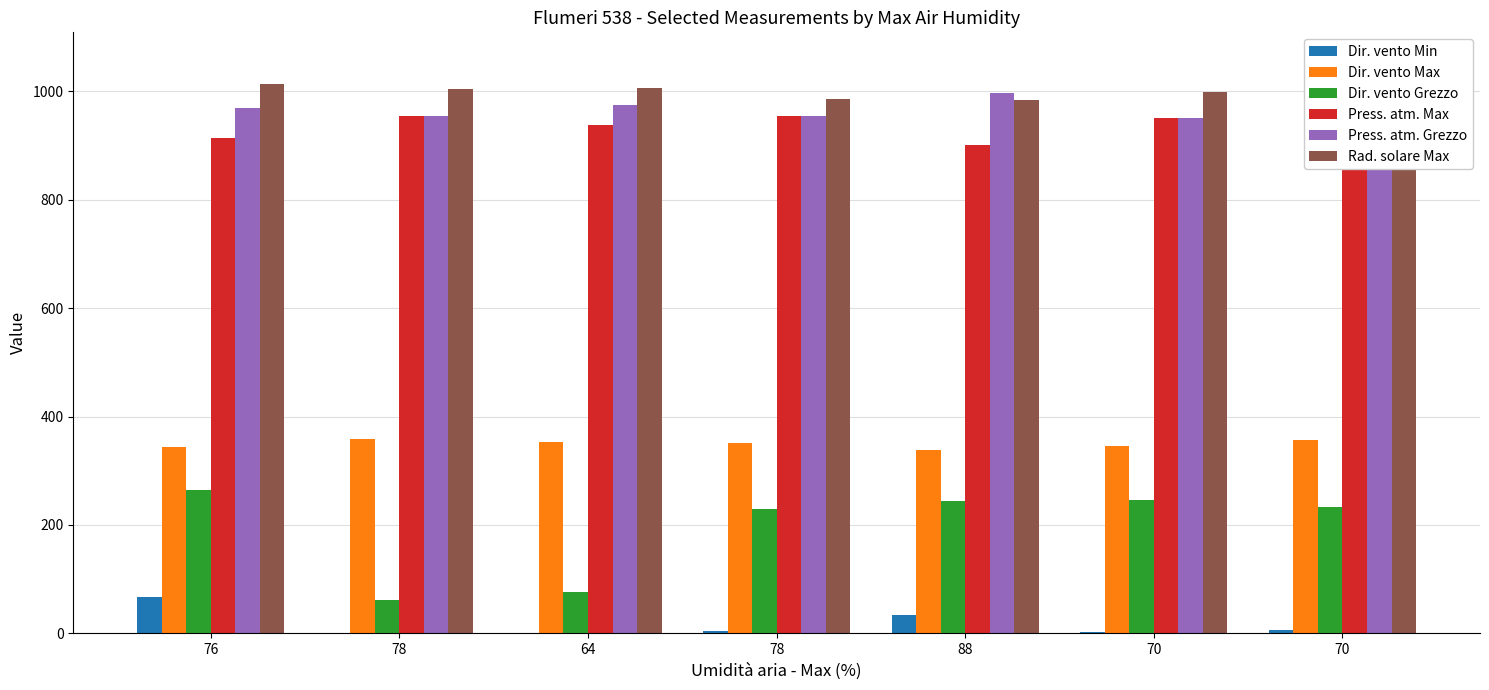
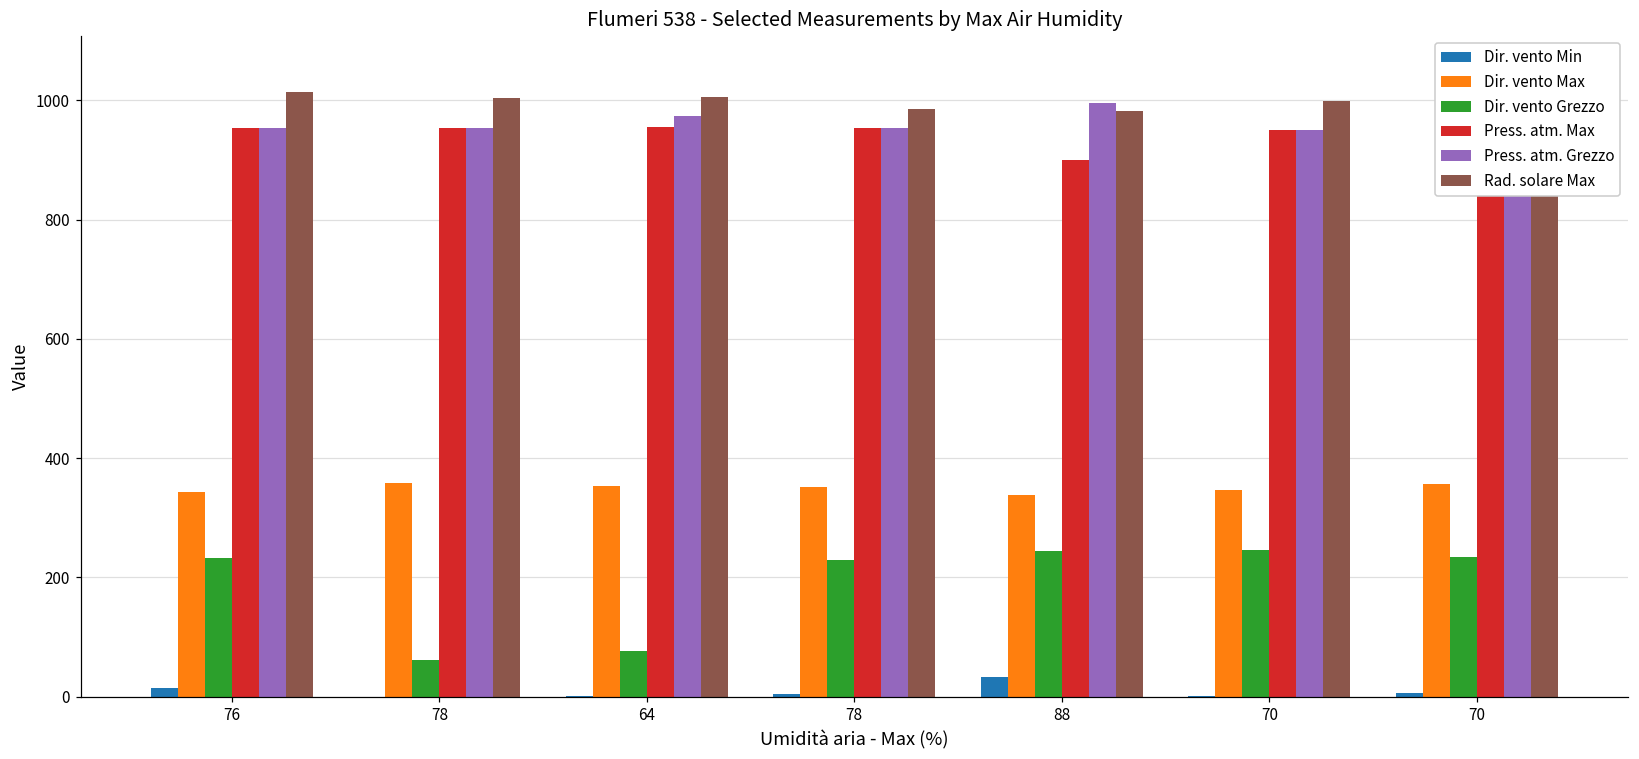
  {
    "Dir. vento Min": {
-     "76": 70,
+     "76": 20,
      "88": 30
    },
    "Dir. vento Max": {
      "76": 340,
      "64": 350,
      "88": 340
    },
    "Dir. vento Grezzo": {
-     "76": 260,
+     "76": 230,
      "64": 80,
      "88": 250
    },
    "Press. atm. Max": {
-     "76": 910,
-     "64": 940,
+     "76": 950,
+     "64": 950,
      "88": 900
    },
    "Press. atm. Grezzo": {
-     "76": 970,
+     "76": 950,
      "64": 970,
      "88": 1000
    },
    "Rad. solare Max": {
      "76": 1010,
      "64": 1010,
      "88": 980
    }
  }
